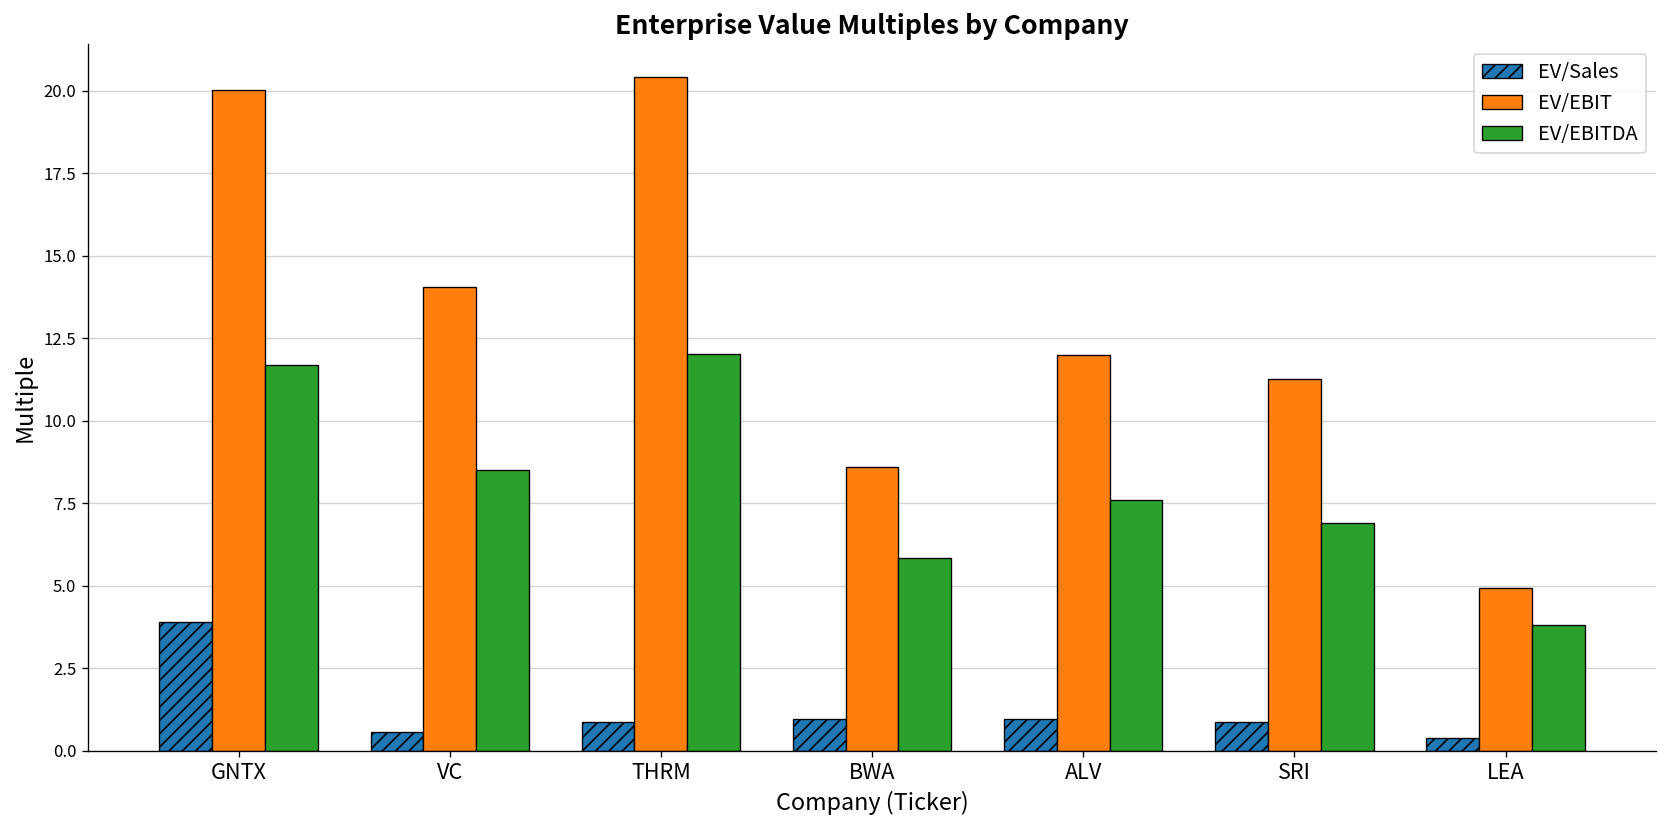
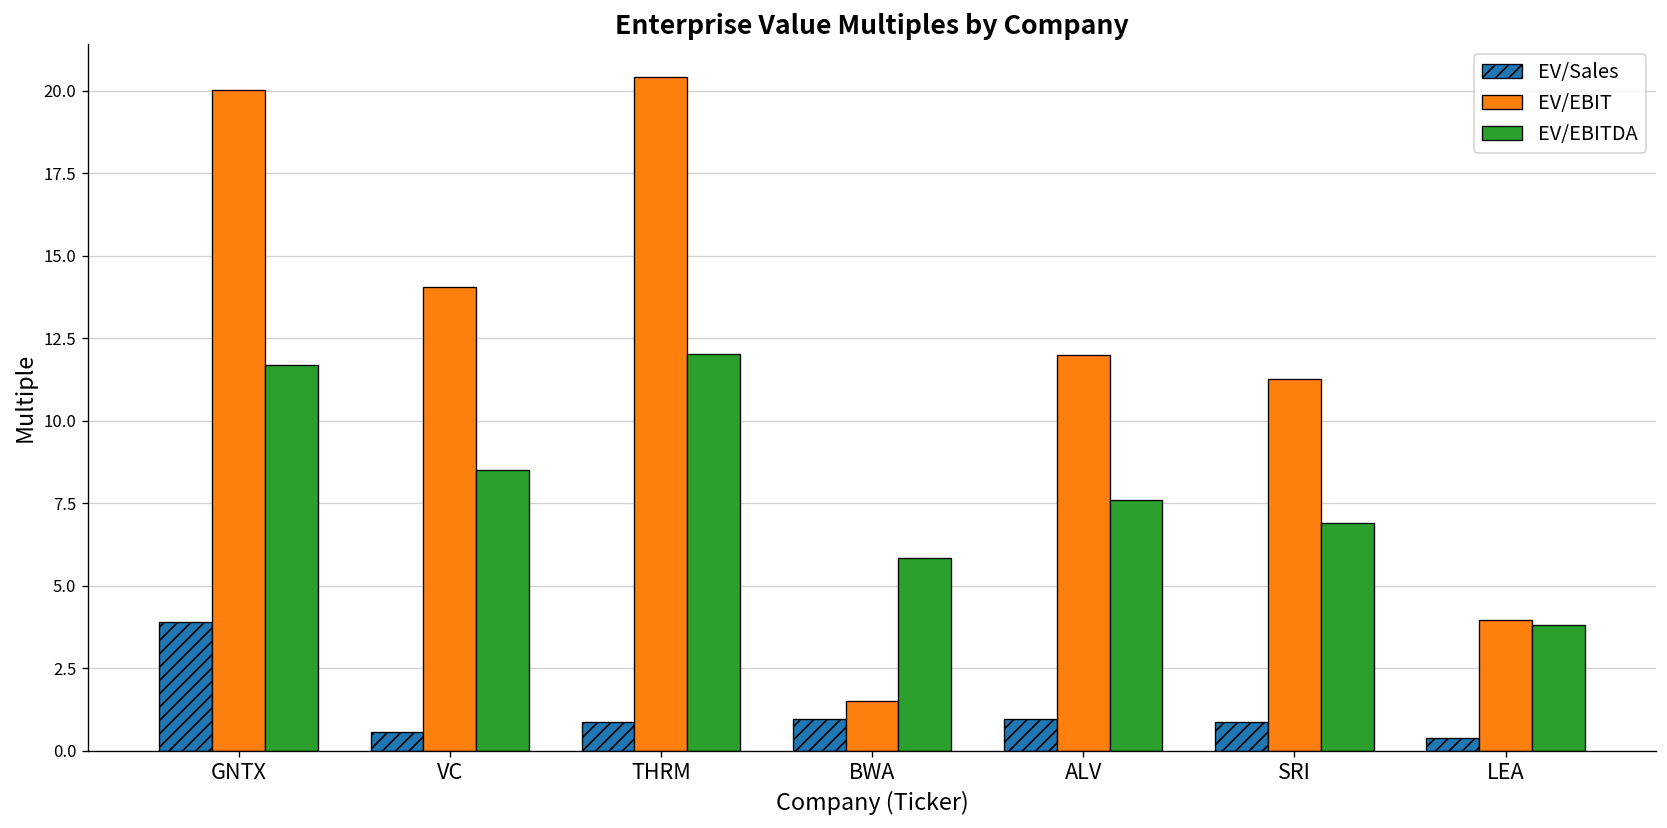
  {
    "EV/Sales": {
      "GNTX": 3.9,
      "VC": 0.6,
      "THRM": 0.9,
      "BWA": 1.0,
      "ALV": 0.9,
      "SRI": 0.9,
      "LEA": 0.4
    },
    "EV/EBIT": {
      "GNTX": 20.0,
      "VC": 14.1,
      "THRM": 20.4,
-     "BWA": 8.6,
+     "BWA": 1.5,
      "ALV": 12.0,
      "SRI": 11.3,
-     "LEA": 4.9
+     "LEA": 4.0
    },
    "EV/EBITDA": {
      "GNTX": 11.7,
      "VC": 8.5,
      "THRM": 12.0,
      "BWA": 5.8,
      "ALV": 7.6,
      "SRI": 6.9,
      "LEA": 3.8
    }
  }
